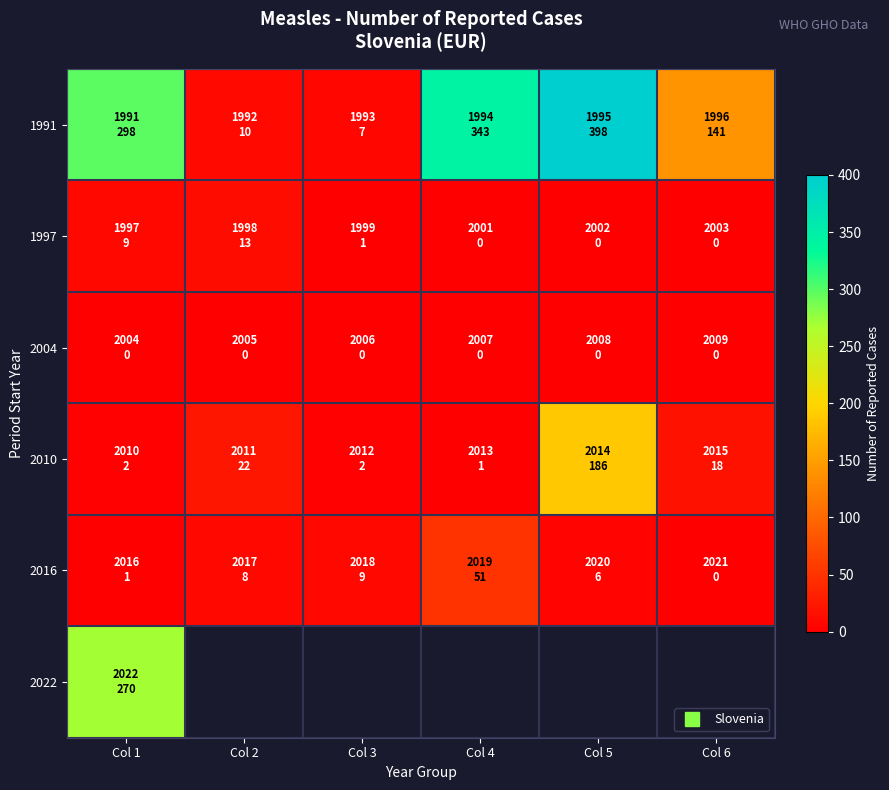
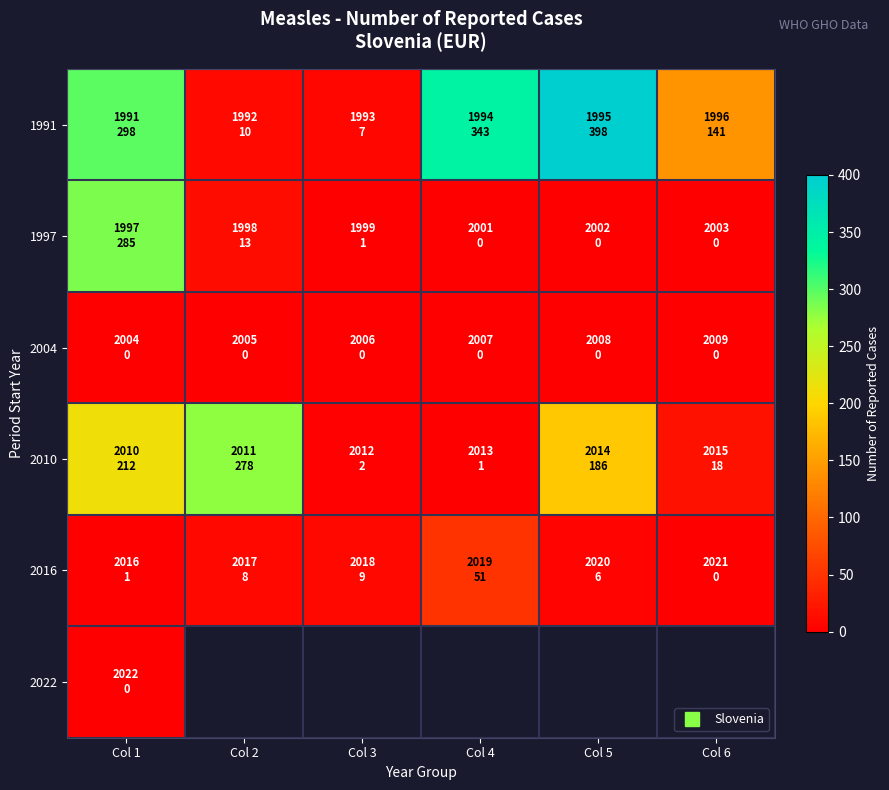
  {
    "1997": {
-     "Col 1": 9
+     "Col 1": 285
    },
    "2010": {
-     "Col 1": 2,
-     "Col 2": 22
+     "Col 1": 212,
+     "Col 2": 278
    },
    "2022": {
-     "Col 1": 270
+     "Col 1": 0
    }
  }
